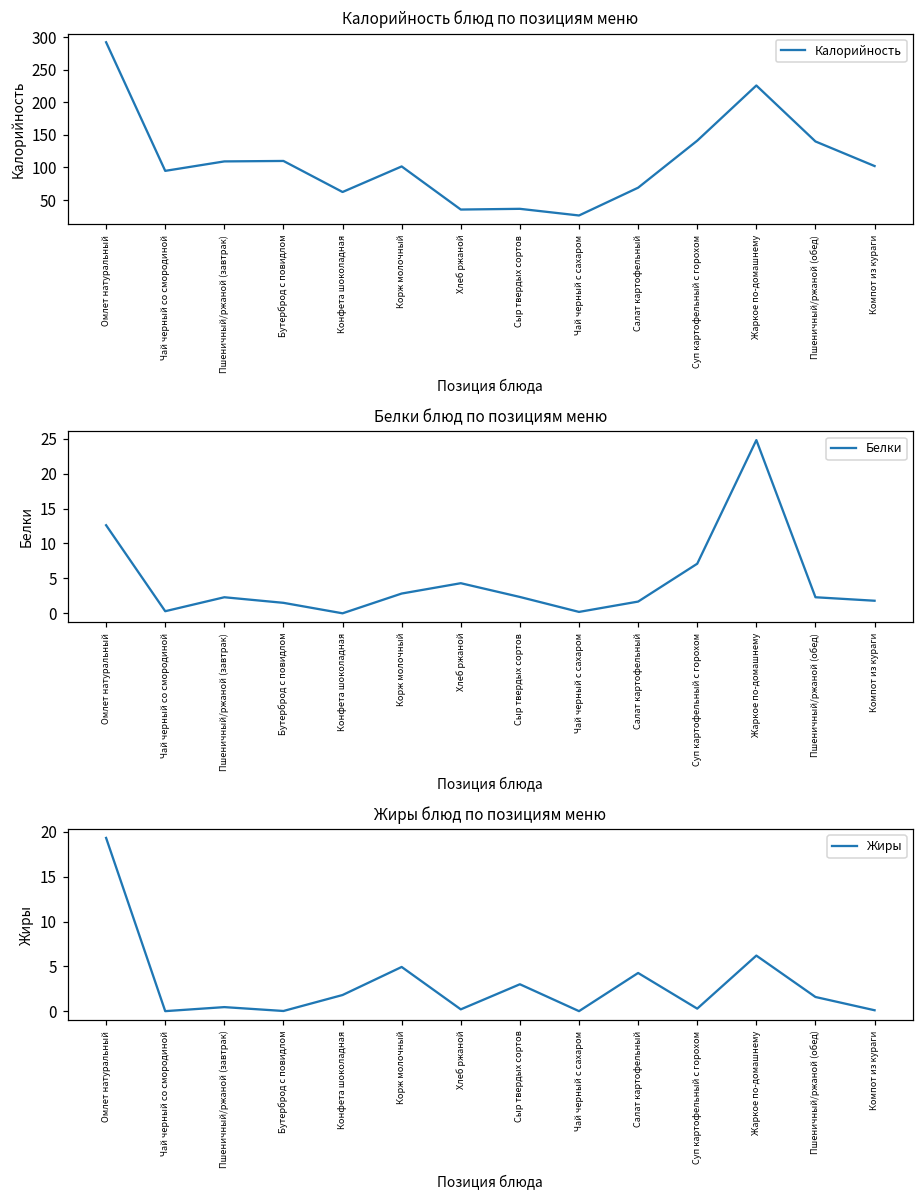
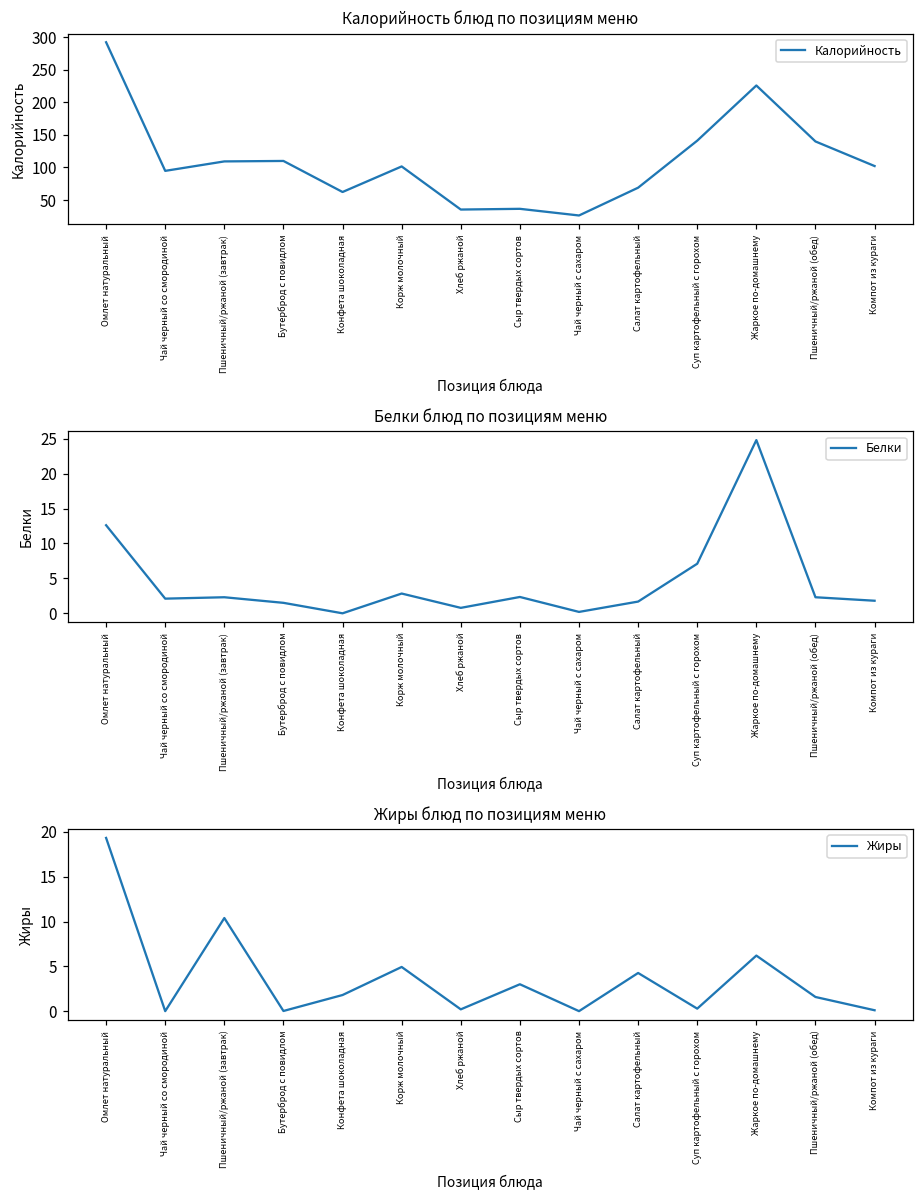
  {
    "Калорийность блюд по позициям меню": {
      "Омлет натуральный": 290,
      "Чай черный со смородиной": 90,
      "Пшеничный/ржаной (завтрак)": 110,
      "Бутерброд с повидлом": 110,
      "Конфета шоколадная": 60,
      "Корж молочный": 100,
      "Хлеб ржаной": 40,
      "Сыр твердых сортов": 40,
      "Чай черный с сахаром": 30,
      "Салат картофельный": 70,
      "Суп картофельный с горохом": 140,
      "Жаркое по-домашнему": 230,
      "Пшеничный/ржаной (обед)": 140,
      "Компот из кураги": 100
    },
    "Белки блюд по позициям меню": {
      "Омлет натуральный": 13,
-     "Чай черный со смородиной": 0,
+     "Чай черный со смородиной": 2,
      "Пшеничный/ржаной (завтрак)": 2,
      "Бутерброд с повидлом": 2,
      "Конфета шоколадная": 0,
      "Корж молочный": 3,
-     "Хлеб ржаной": 4,
+     "Хлеб ржаной": 1,
      "Сыр твердых сортов": 2,
      "Чай черный с сахаром": 0,
      "Салат картофельный": 2,
      "Суп картофельный с горохом": 7,
      "Жаркое по-домашнему": 25,
      "Пшеничный/ржаной (обед)": 2,
      "Компот из кураги": 2
    },
    "Жиры блюд по позициям меню": {
      "Омлет натуральный": 19,
      "Чай черный со смородиной": 0,
-     "Пшеничный/ржаной (завтрак)": 0,
+     "Пшеничный/ржаной (завтрак)": 10,
      "Бутерброд с повидлом": 0,
      "Конфета шоколадная": 2,
      "Корж молочный": 5,
      "Хлеб ржаной": 0,
      "Сыр твердых сортов": 3,
      "Чай черный с сахаром": 0,
      "Салат картофельный": 4,
      "Суп картофельный с горохом": 0,
      "Жаркое по-домашнему": 6,
      "Пшеничный/ржаной (обед)": 2,
      "Компот из кураги": 0
    }
  }
